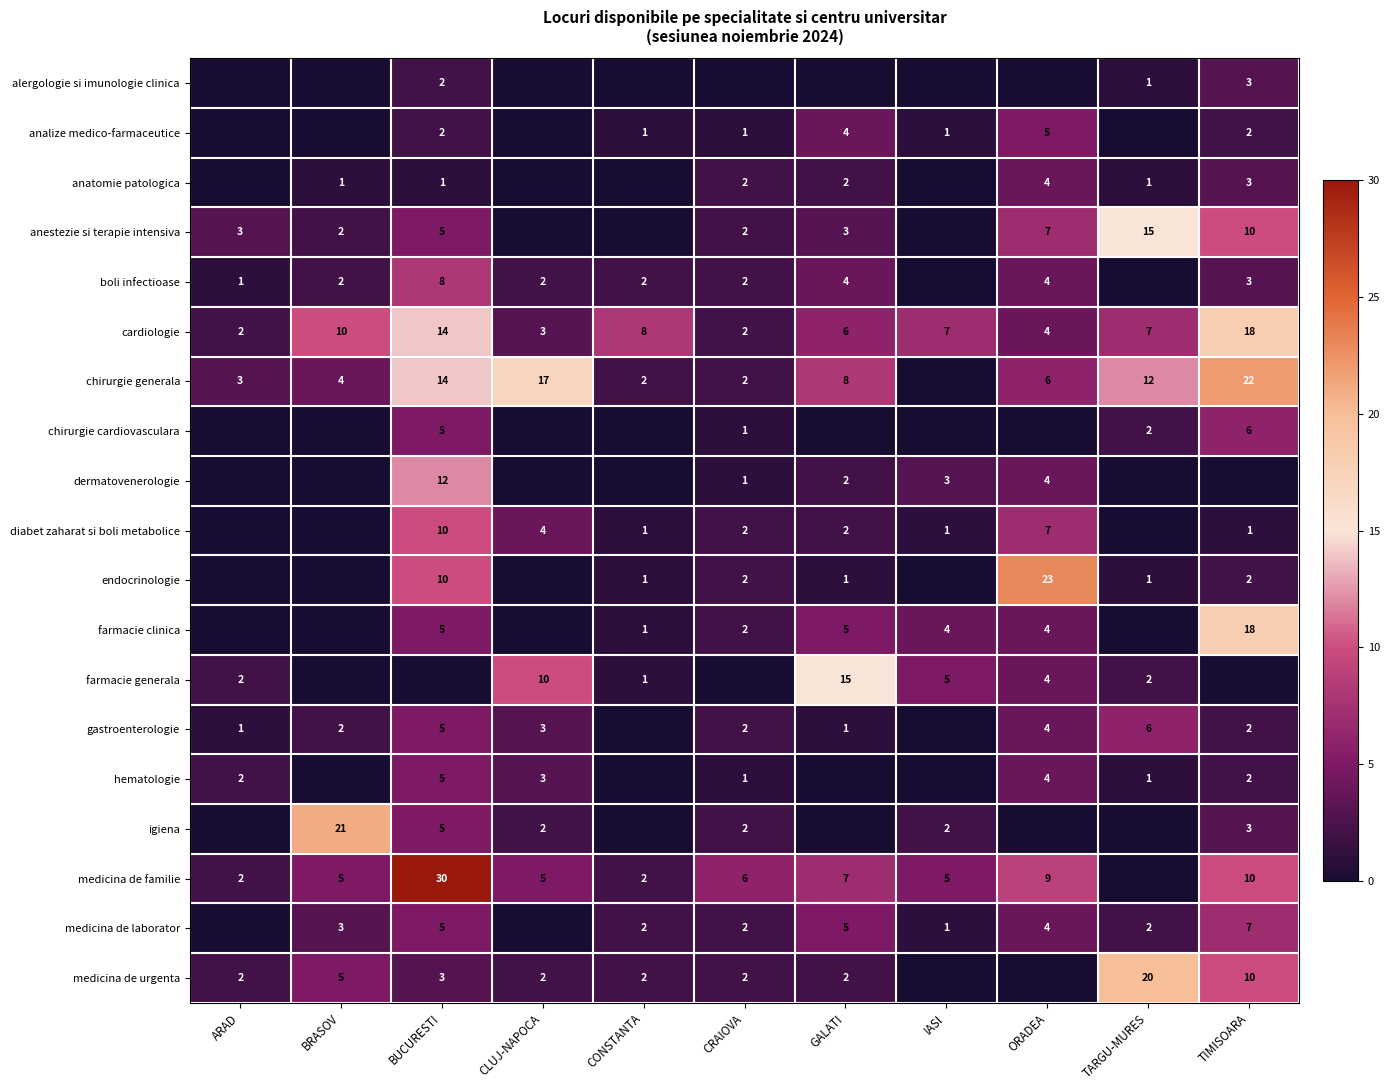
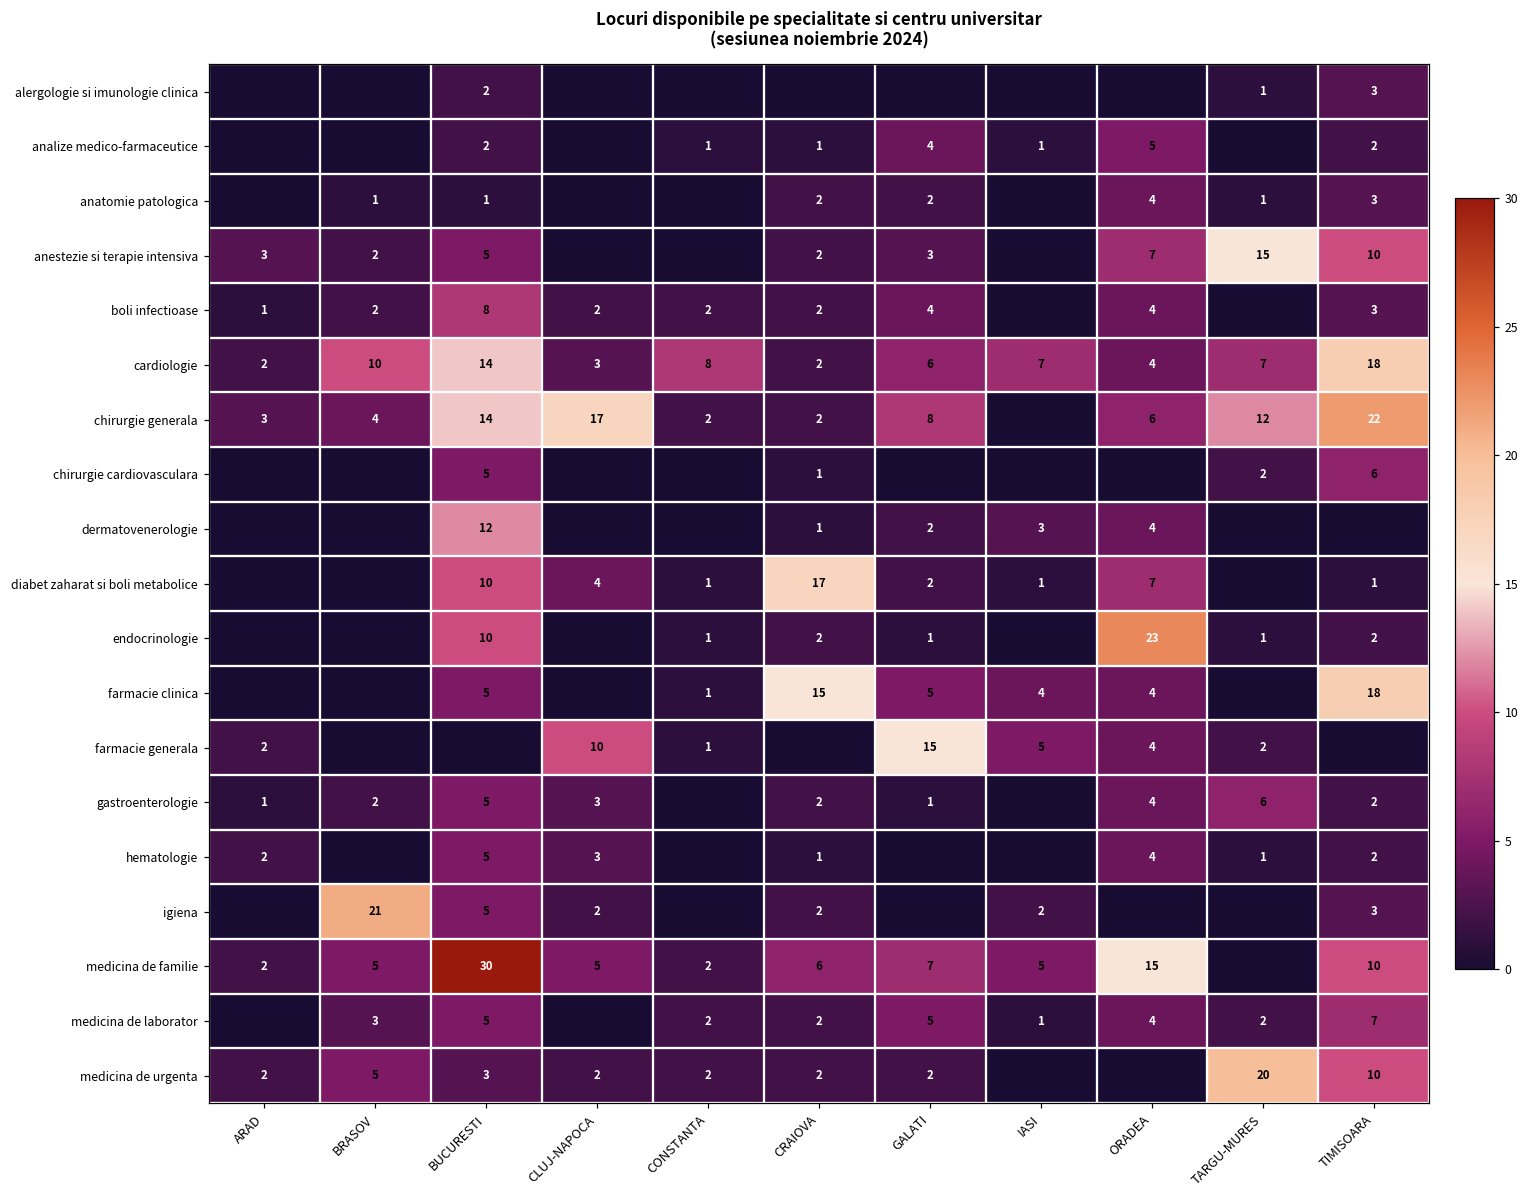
  {
    "alergologie si imunologie clinica": {
      "BUCURESTI": 2,
      "TARGU-MURES": 1,
      "TIMISOARA": 3
    },
    "analize medico-farmaceutice": {
      "BUCURESTI": 2,
      "CONSTANTA": 1,
      "CRAIOVA": 1,
      "GALATI": 4,
      "IASI": 1,
      "ORADEA": 5,
      "TIMISOARA": 2
    },
    "anatomie patologica": {
      "BRASOV": 1,
      "BUCURESTI": 1,
      "CRAIOVA": 2,
      "GALATI": 2,
      "ORADEA": 4,
      "TARGU-MURES": 1,
      "TIMISOARA": 3
    },
    "anestezie si terapie intensiva": {
      "ARAD": 3,
      "BRASOV": 2,
      "BUCURESTI": 5,
      "CRAIOVA": 2,
      "GALATI": 3,
      "ORADEA": 7,
      "TARGU-MURES": 15,
      "TIMISOARA": 10
    },
    "boli infectioase": {
      "ARAD": 1,
      "BRASOV": 2,
      "BUCURESTI": 8,
      "CLUJ-NAPOCA": 2,
      "CONSTANTA": 2,
      "CRAIOVA": 2,
      "GALATI": 4,
      "ORADEA": 4,
      "TIMISOARA": 3
    },
    "cardiologie": {
      "ARAD": 2,
      "BRASOV": 10,
      "BUCURESTI": 14,
      "CLUJ-NAPOCA": 3,
      "CONSTANTA": 8,
      "CRAIOVA": 2,
      "GALATI": 6,
      "IASI": 7,
      "ORADEA": 4,
      "TARGU-MURES": 7,
      "TIMISOARA": 18
    },
    "chirurgie generala": {
      "ARAD": 3,
      "BRASOV": 4,
      "BUCURESTI": 14,
      "CLUJ-NAPOCA": 17,
      "CONSTANTA": 2,
      "CRAIOVA": 2,
      "GALATI": 8,
      "ORADEA": 6,
      "TARGU-MURES": 12,
      "TIMISOARA": 22
    },
    "chirurgie cardiovasculara": {
      "BUCURESTI": 5,
      "CRAIOVA": 1,
      "TARGU-MURES": 2,
      "TIMISOARA": 6
    },
    "dermatovenerologie": {
      "BUCURESTI": 12,
      "CRAIOVA": 1,
      "GALATI": 2,
      "IASI": 3,
      "ORADEA": 4
    },
    "diabet zaharat si boli metabolice": {
      "BUCURESTI": 10,
      "CLUJ-NAPOCA": 4,
      "CONSTANTA": 1,
-     "CRAIOVA": 2,
+     "CRAIOVA": 17,
      "GALATI": 2,
      "IASI": 1,
      "ORADEA": 7,
      "TIMISOARA": 1
    },
    "endocrinologie": {
      "BUCURESTI": 10,
      "CONSTANTA": 1,
      "CRAIOVA": 2,
      "GALATI": 1,
      "ORADEA": 23,
      "TARGU-MURES": 1,
      "TIMISOARA": 2
    },
    "farmacie clinica": {
      "BUCURESTI": 5,
      "CONSTANTA": 1,
-     "CRAIOVA": 2,
+     "CRAIOVA": 15,
      "GALATI": 5,
      "IASI": 4,
      "ORADEA": 4,
      "TIMISOARA": 18
    },
    "farmacie generala": {
      "ARAD": 2,
      "CLUJ-NAPOCA": 10,
      "CONSTANTA": 1,
      "GALATI": 15,
      "IASI": 5,
      "ORADEA": 4,
      "TARGU-MURES": 2
    },
    "gastroenterologie": {
      "ARAD": 1,
      "BRASOV": 2,
      "BUCURESTI": 5,
      "CLUJ-NAPOCA": 3,
      "CRAIOVA": 2,
      "GALATI": 1,
      "ORADEA": 4,
      "TARGU-MURES": 6,
      "TIMISOARA": 2
    },
    "hematologie": {
      "ARAD": 2,
      "BUCURESTI": 5,
      "CLUJ-NAPOCA": 3,
      "CRAIOVA": 1,
      "ORADEA": 4,
      "TARGU-MURES": 1,
      "TIMISOARA": 2
    },
    "igiena": {
      "BRASOV": 21,
      "BUCURESTI": 5,
      "CLUJ-NAPOCA": 2,
      "CRAIOVA": 2,
      "IASI": 2,
      "TIMISOARA": 3
    },
    "medicina de familie": {
      "ARAD": 2,
      "BRASOV": 5,
      "BUCURESTI": 30,
      "CLUJ-NAPOCA": 5,
      "CONSTANTA": 2,
      "CRAIOVA": 6,
      "GALATI": 7,
      "IASI": 5,
-     "ORADEA": 9,
+     "ORADEA": 15,
      "TIMISOARA": 10
    },
    "medicina de laborator": {
      "BRASOV": 3,
      "BUCURESTI": 5,
      "CONSTANTA": 2,
      "CRAIOVA": 2,
      "GALATI": 5,
      "IASI": 1,
      "ORADEA": 4,
      "TARGU-MURES": 2,
      "TIMISOARA": 7
    },
    "medicina de urgenta": {
      "ARAD": 2,
      "BRASOV": 5,
      "BUCURESTI": 3,
      "CLUJ-NAPOCA": 2,
      "CONSTANTA": 2,
      "CRAIOVA": 2,
      "GALATI": 2,
      "TARGU-MURES": 20,
      "TIMISOARA": 10
    }
  }
